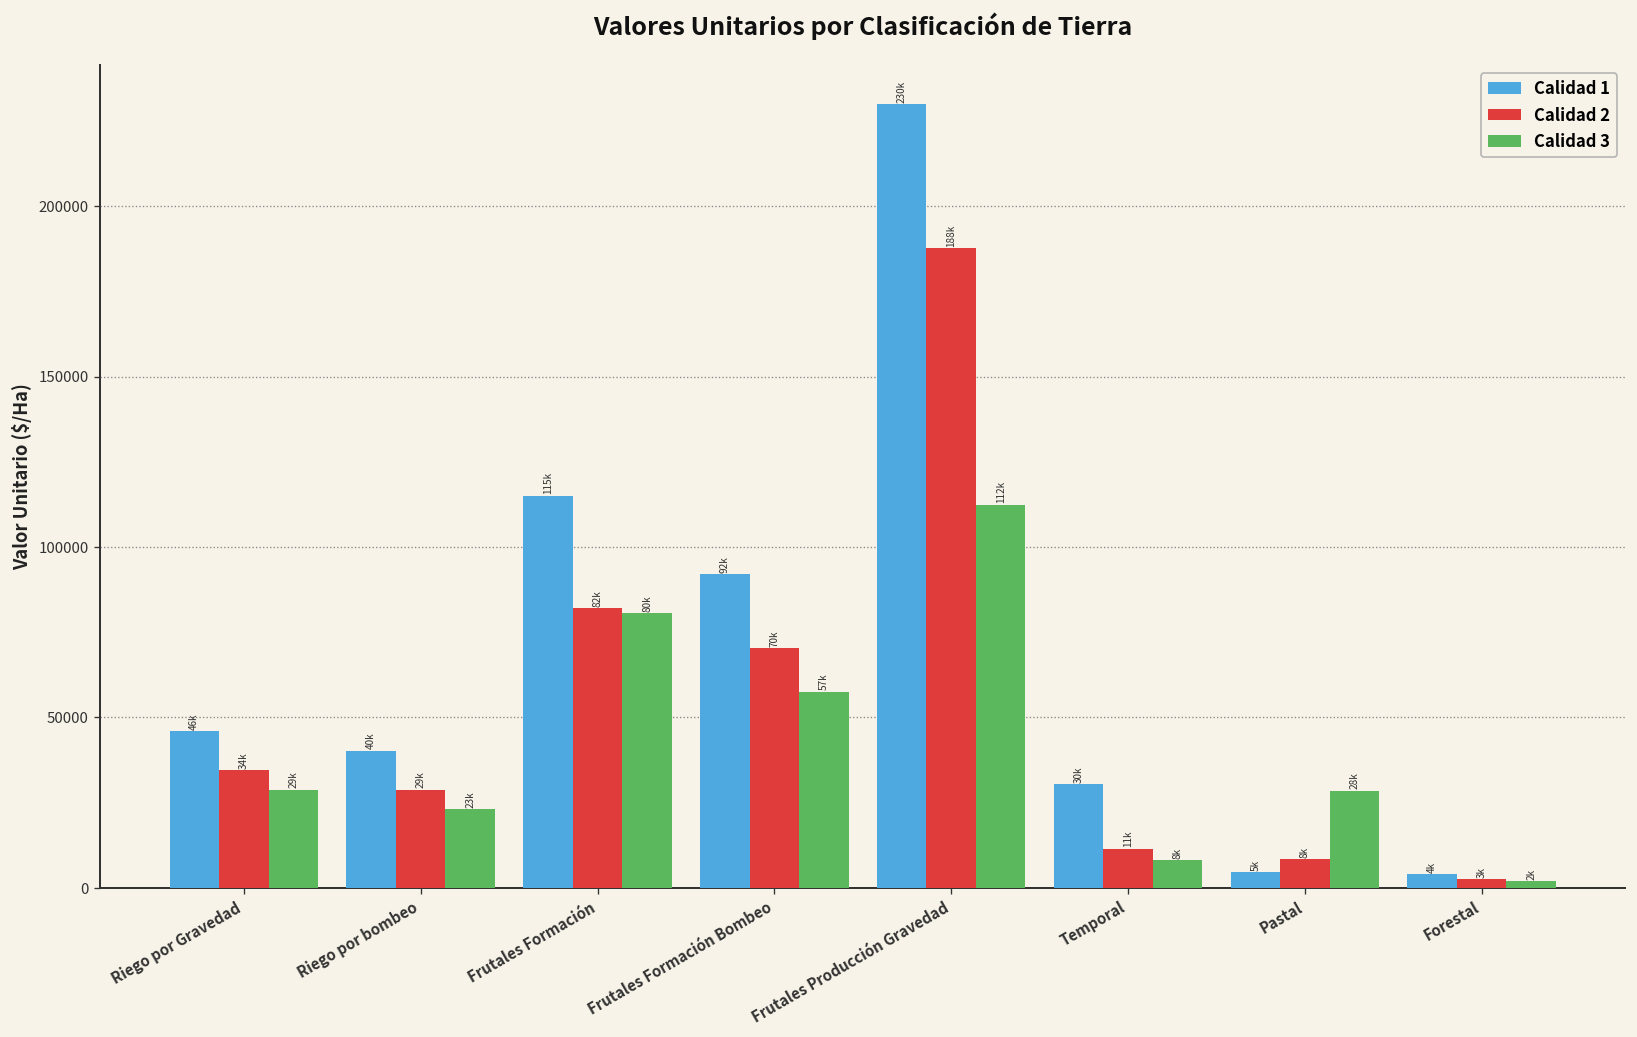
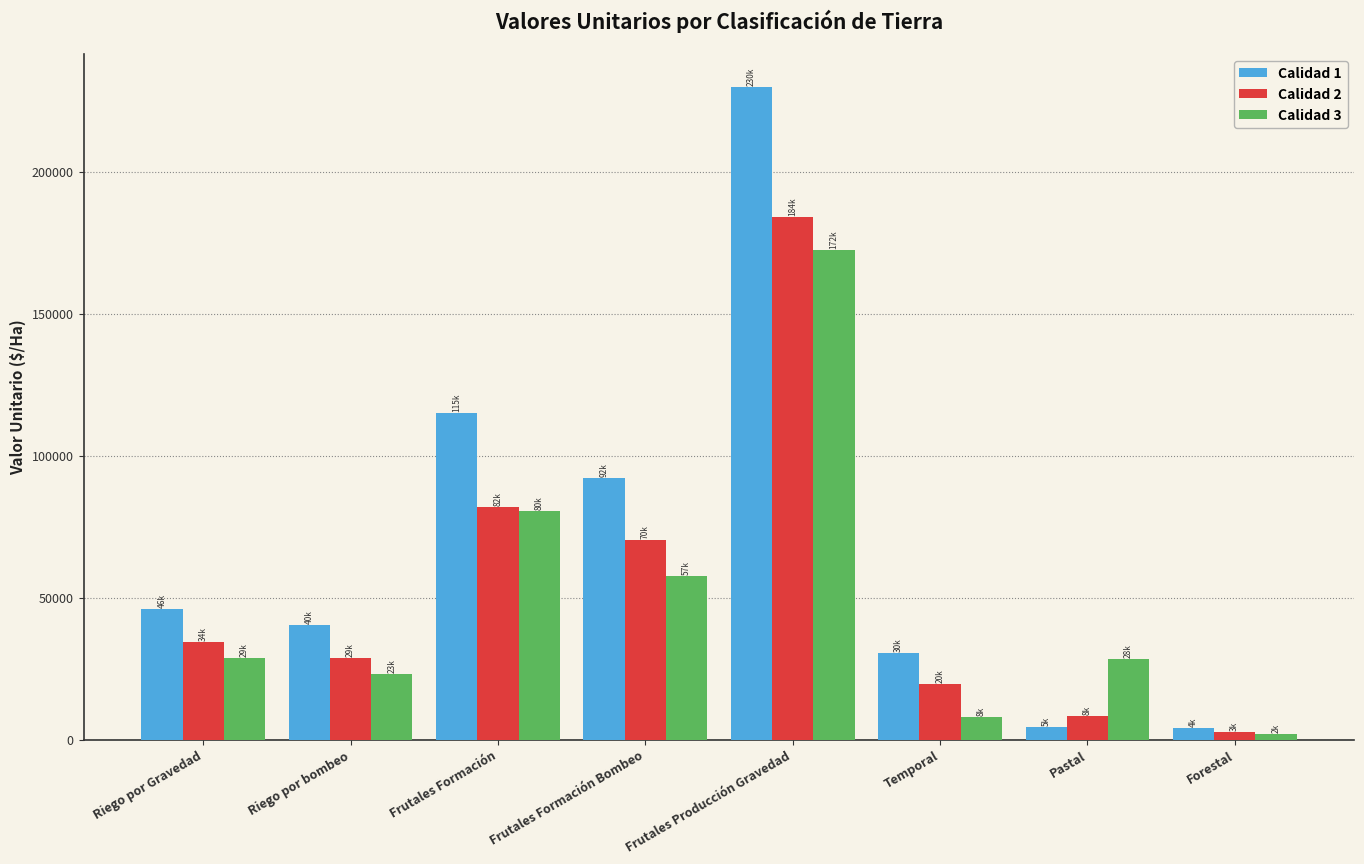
  {
    "Calidad 1": {
      "Riego por Gravedad": "46k",
      "Riego por bombeo": "40k",
      "Frutales Formación": "115k",
      "Frutales Formación Bombeo": "92k",
      "Frutales Producción Gravedad": "230k",
      "Temporal": "30k",
      "Pastal": "5k",
      "Forestal": "4k"
    },
    "Calidad 2": {
      "Riego por Gravedad": "34k",
      "Riego por bombeo": "29k",
      "Frutales Formación": "82k",
      "Frutales Formación Bombeo": "70k",
-     "Frutales Producción Gravedad": "188k",
-     "Temporal": "11k",
+     "Frutales Producción Gravedad": "184k",
+     "Temporal": "20k",
      "Pastal": "8k",
      "Forestal": "3k"
    },
    "Calidad 3": {
      "Riego por Gravedad": "29k",
      "Riego por bombeo": "23k",
      "Frutales Formación": "80k",
      "Frutales Formación Bombeo": "57k",
-     "Frutales Producción Gravedad": "112k",
+     "Frutales Producción Gravedad": "172k",
      "Temporal": "8k",
      "Pastal": "28k",
      "Forestal": "2k"
    }
  }
